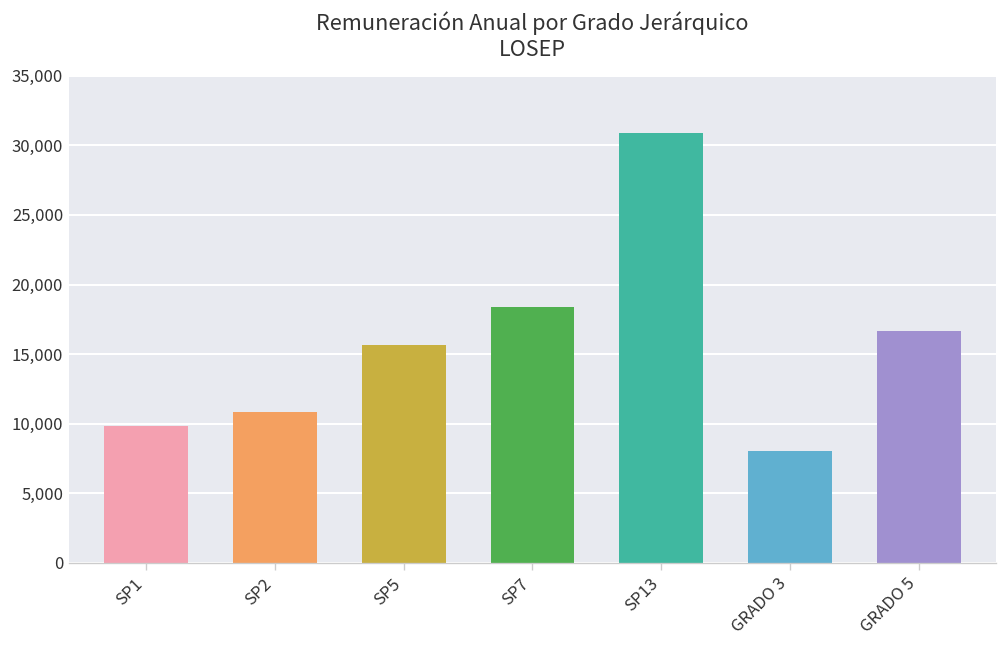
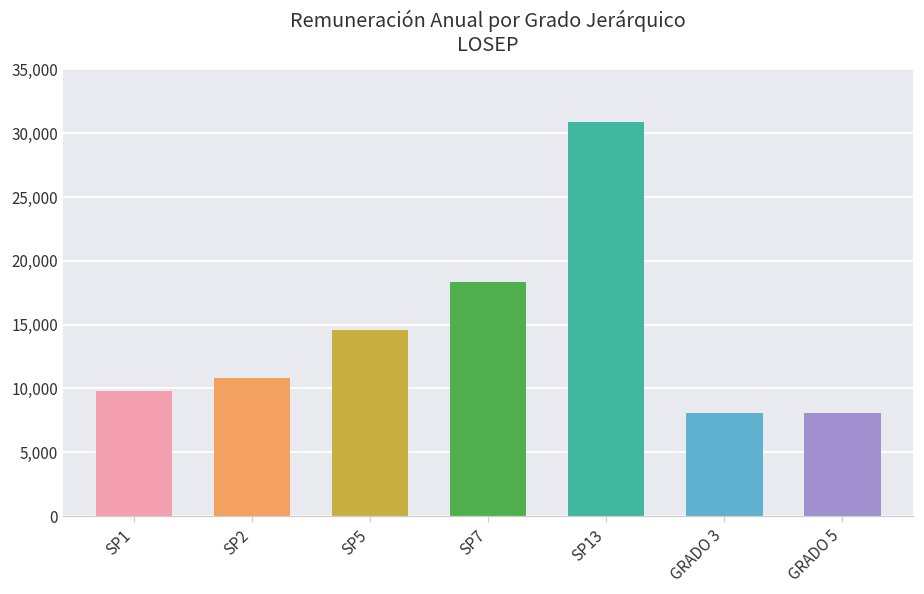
  {
    "SP1": "9,800",
    "SP2": "10,800",
-   "SP5": "15,700",
+   "SP5": "14,500",
    "SP7": "18,400",
    "SP13": "30,900",
    "GRADO 3": "8,100",
-   "GRADO 5": "16,700"
+   "GRADO 5": "8,100"
  }
